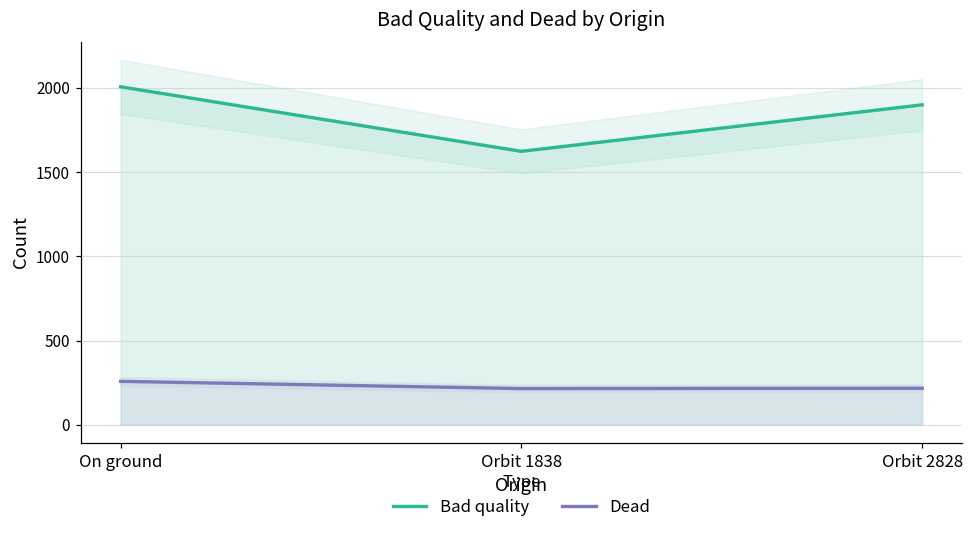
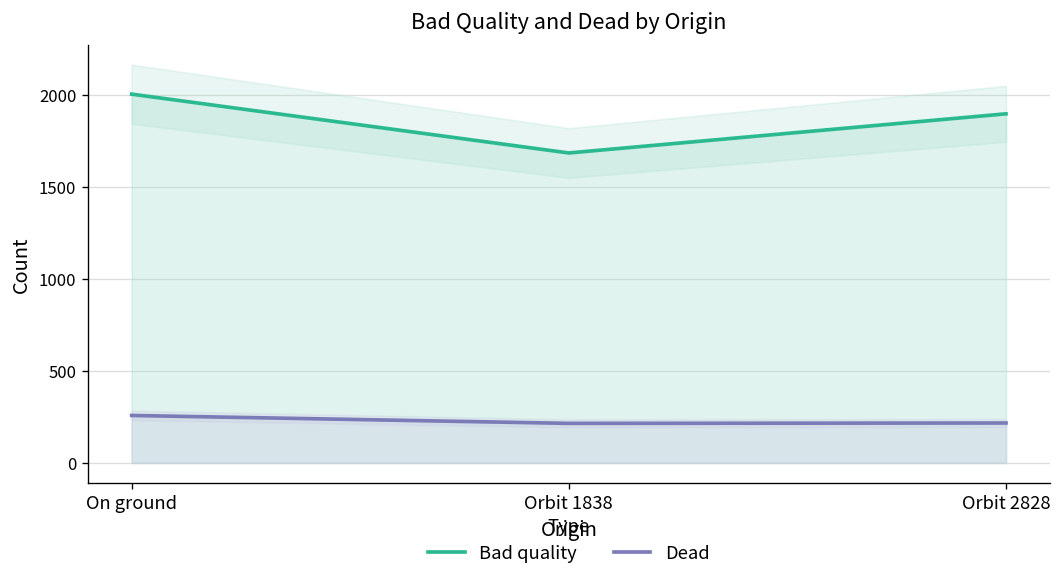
  {
    "Bad quality": {
      "On ground": 2010,
-     "Orbit 1838": 1620,
+     "Orbit 1838": 1690,
      "Orbit 2828": 1900
    },
    "Dead": {
      "On ground": 260,
      "Orbit 1838": 220,
      "Orbit 2828": 220
    }
  }
